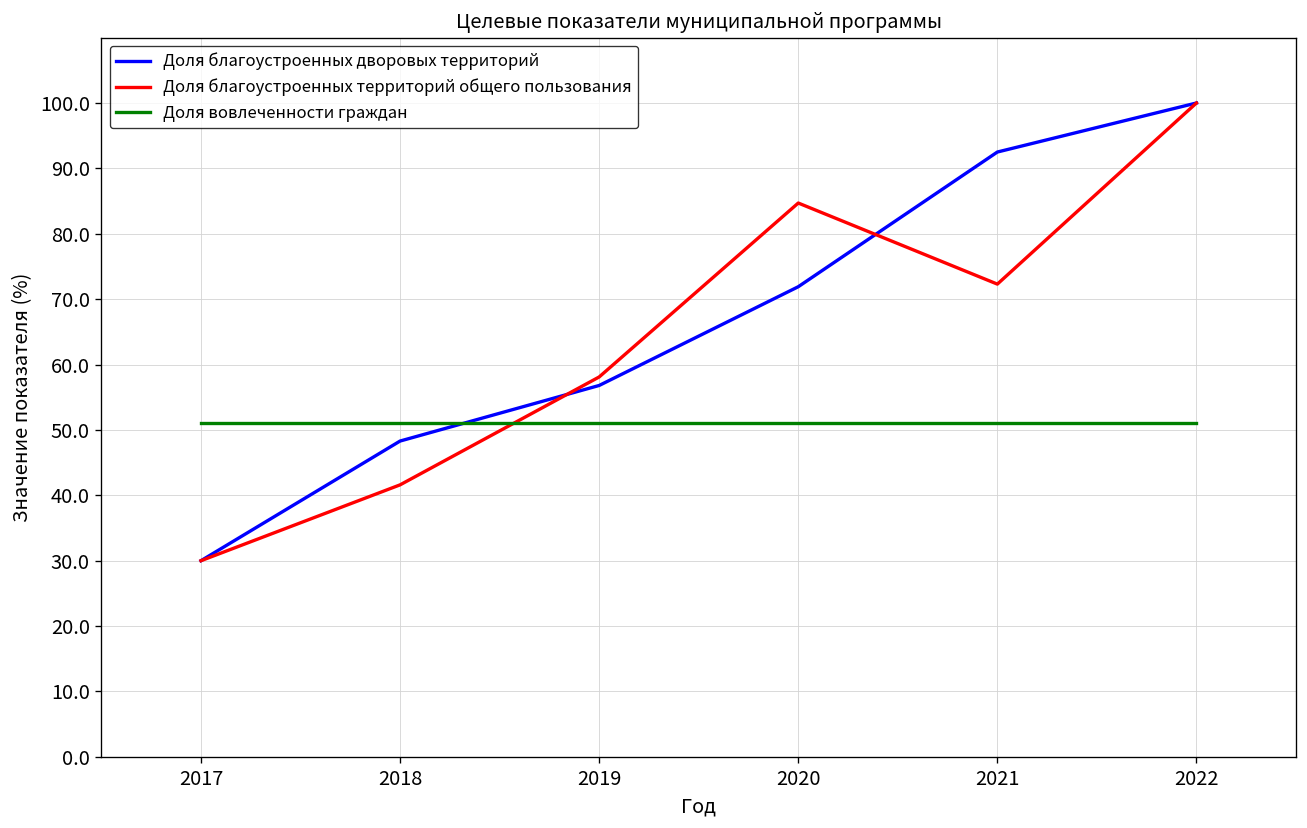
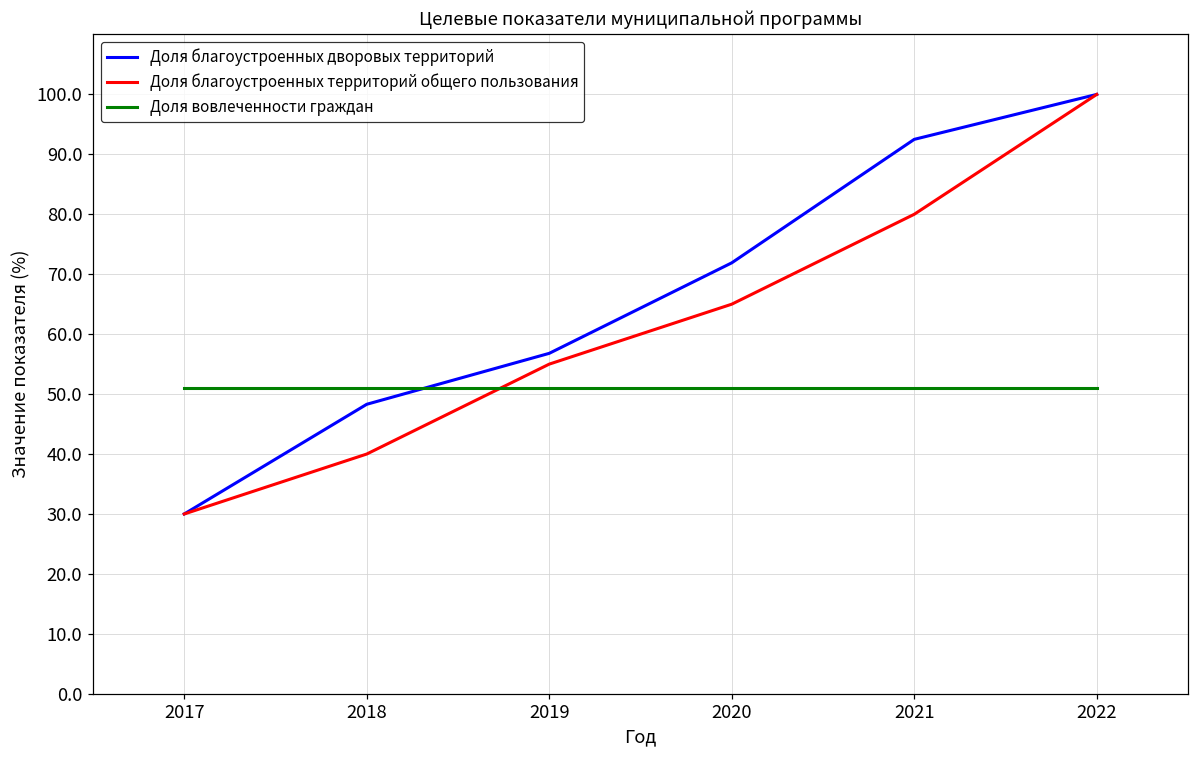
  {
    "Доля благоустроенных дворовых территорий": {
      "2018": 48,
      "2019": 57,
      "2020": 72,
      "2021": 93
    },
    "Доля благоустроенных территорий общего пользования": {
-     "2018": 42,
-     "2019": 58,
-     "2020": 85,
-     "2021": 72
+     "2018": 40,
+     "2019": 55,
+     "2020": 65,
+     "2021": 80
    },
    "Доля вовлеченности граждан": {
      "2017": 51,
      "2018": 51,
      "2019": 51,
      "2020": 51,
      "2021": 51,
      "2022": 51
    }
  }
